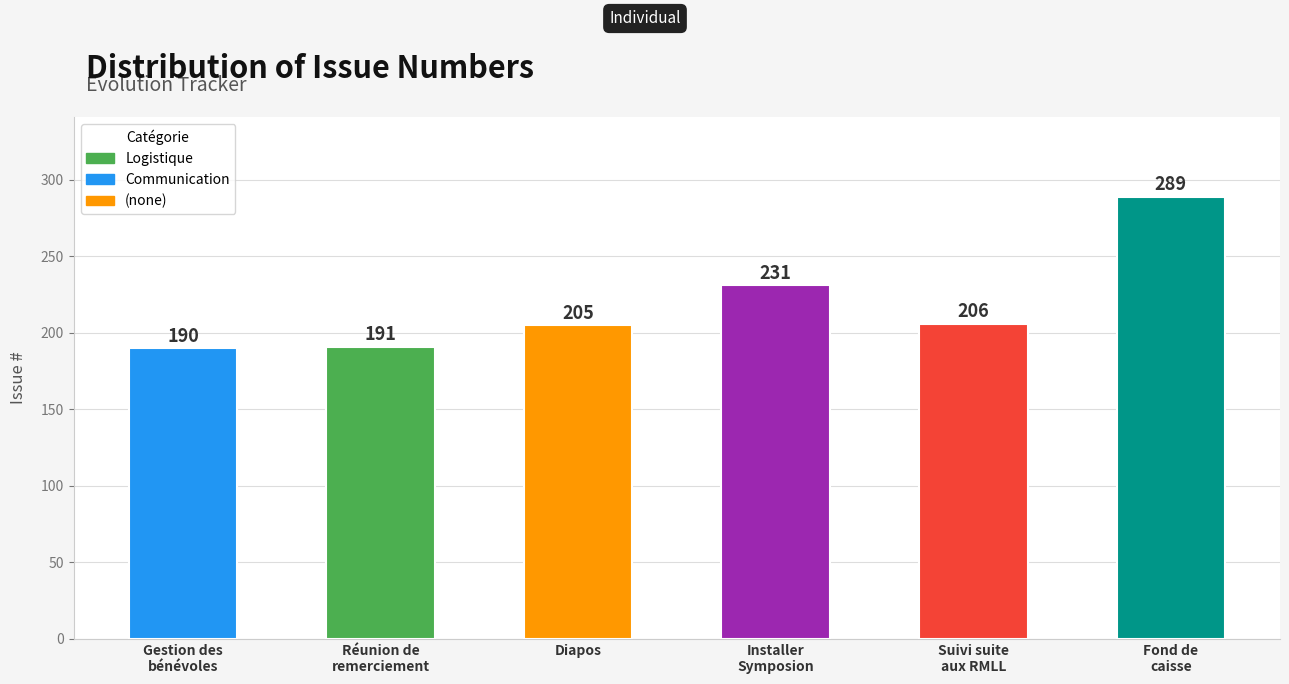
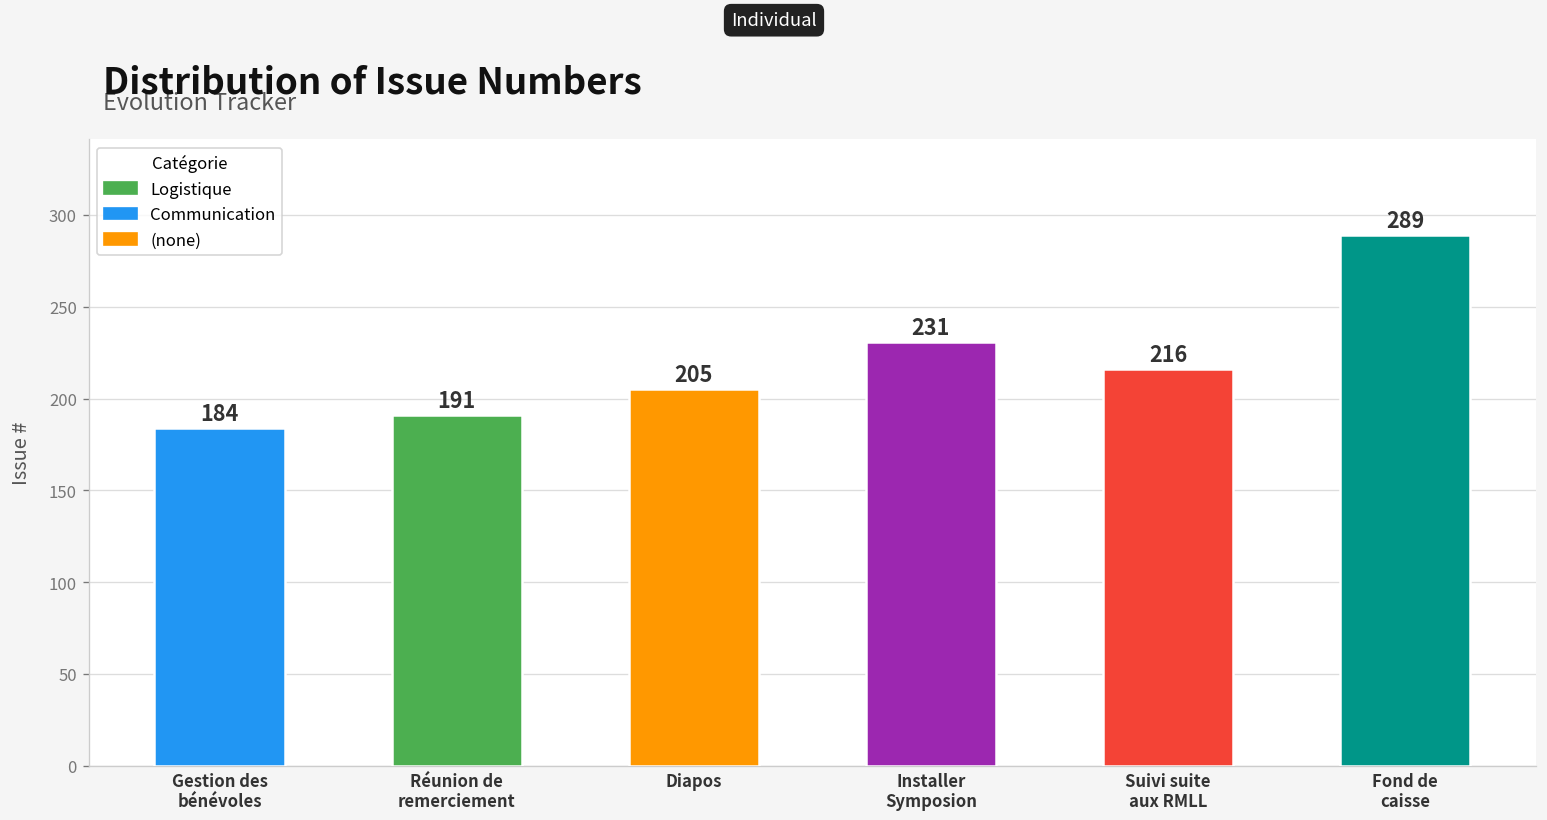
  {
-   "Gestion des bénévoles": 190,
+   "Gestion des bénévoles": 184,
    "Réunion de remerciement": 191,
    "Diapos": 205,
    "Installer Symposion": 231,
-   "Suivi suite aux RMLL": 206,
+   "Suivi suite aux RMLL": 216,
    "Fond de caisse": 289
  }
